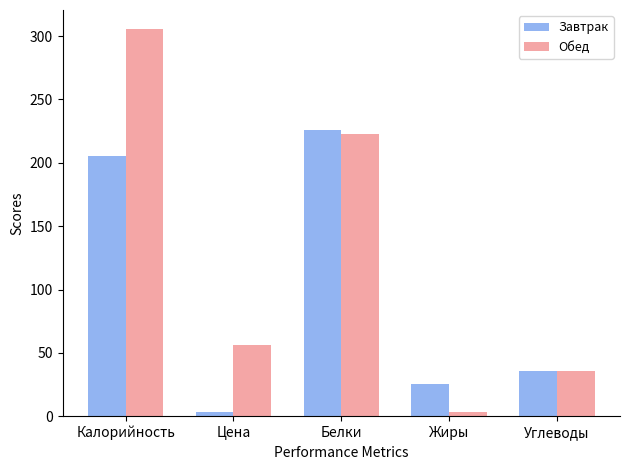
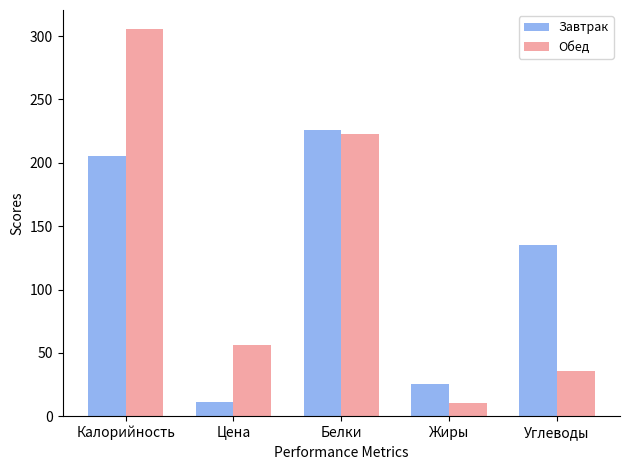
  {
    "Завтрак": {
      "Калорийность": 205,
-     "Цена": 4,
+     "Цена": 11,
      "Белки": 226,
      "Жиры": 25,
-     "Углеводы": 35
+     "Углеводы": 135
    },
    "Обед": {
      "Калорийность": 305,
      "Цена": 57,
      "Белки": 222,
-     "Жиры": 3,
+     "Жиры": 10,
      "Углеводы": 36
    }
  }
